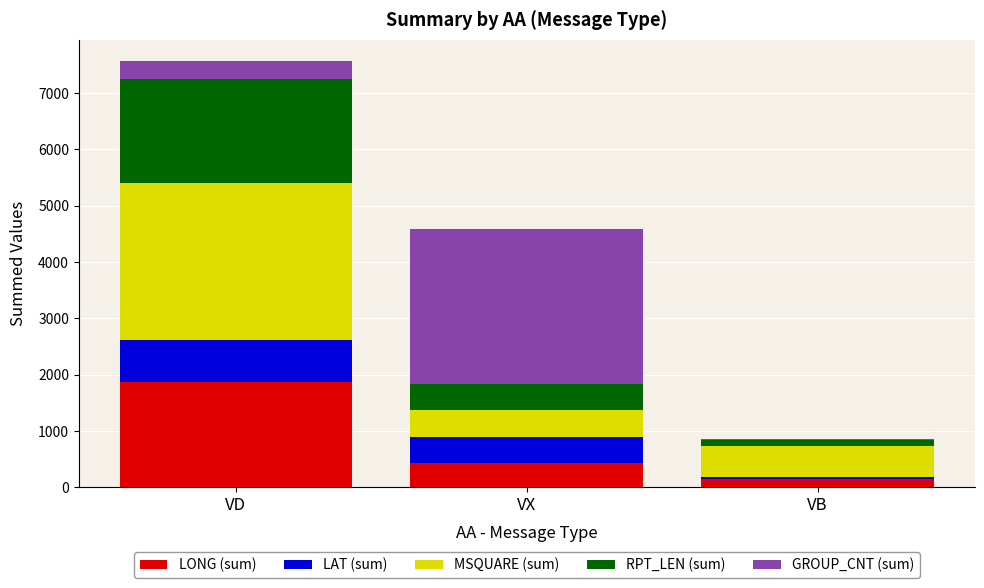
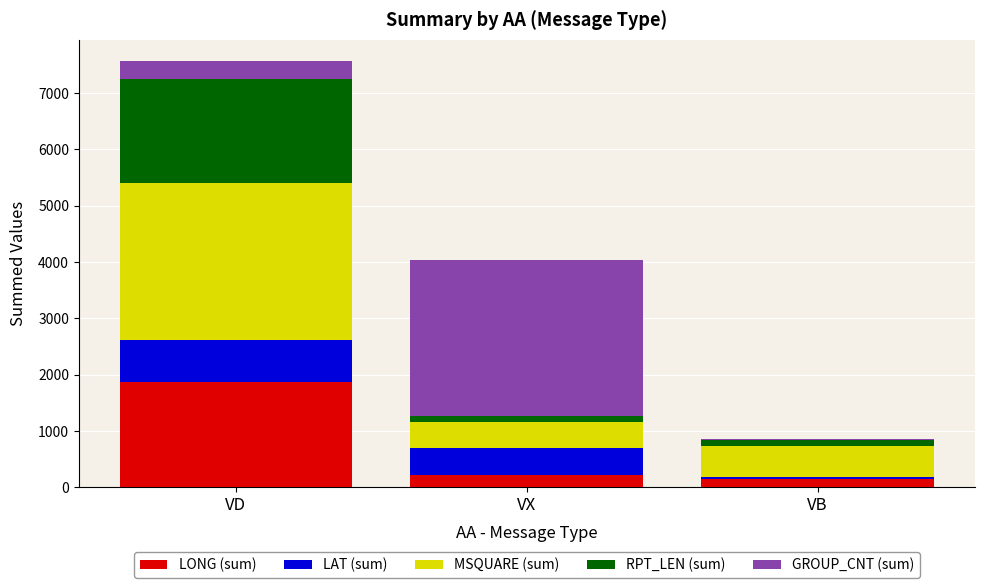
  {
    "LONG (sum)": {
      "VD": 1900,
-     "VX": 400,
+     "VX": 200,
      "VB": 100
    },
    "LAT (sum)": {
      "VD": 700,
      "VX": 500
    },
    "MSQUARE (sum)": {
      "VD": 2800,
      "VX": 500,
      "VB": 600
    },
    "RPT_LEN (sum)": {
      "VD": 1800,
-     "VX": 500,
+     "VX": 100,
      "VB": 100
    },
    "GROUP_CNT (sum)": {
      "VD": 300,
      "VX": 2800
    }
  }
